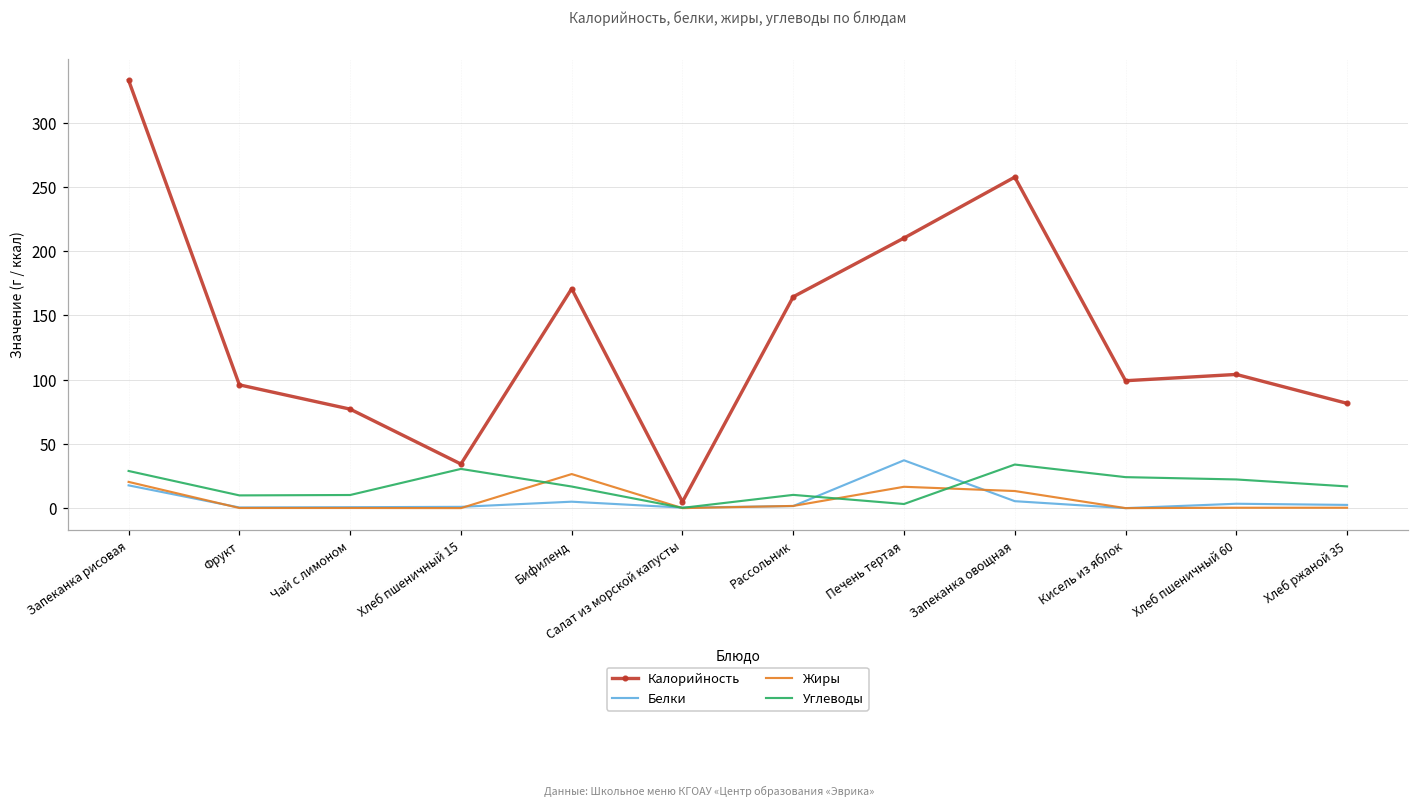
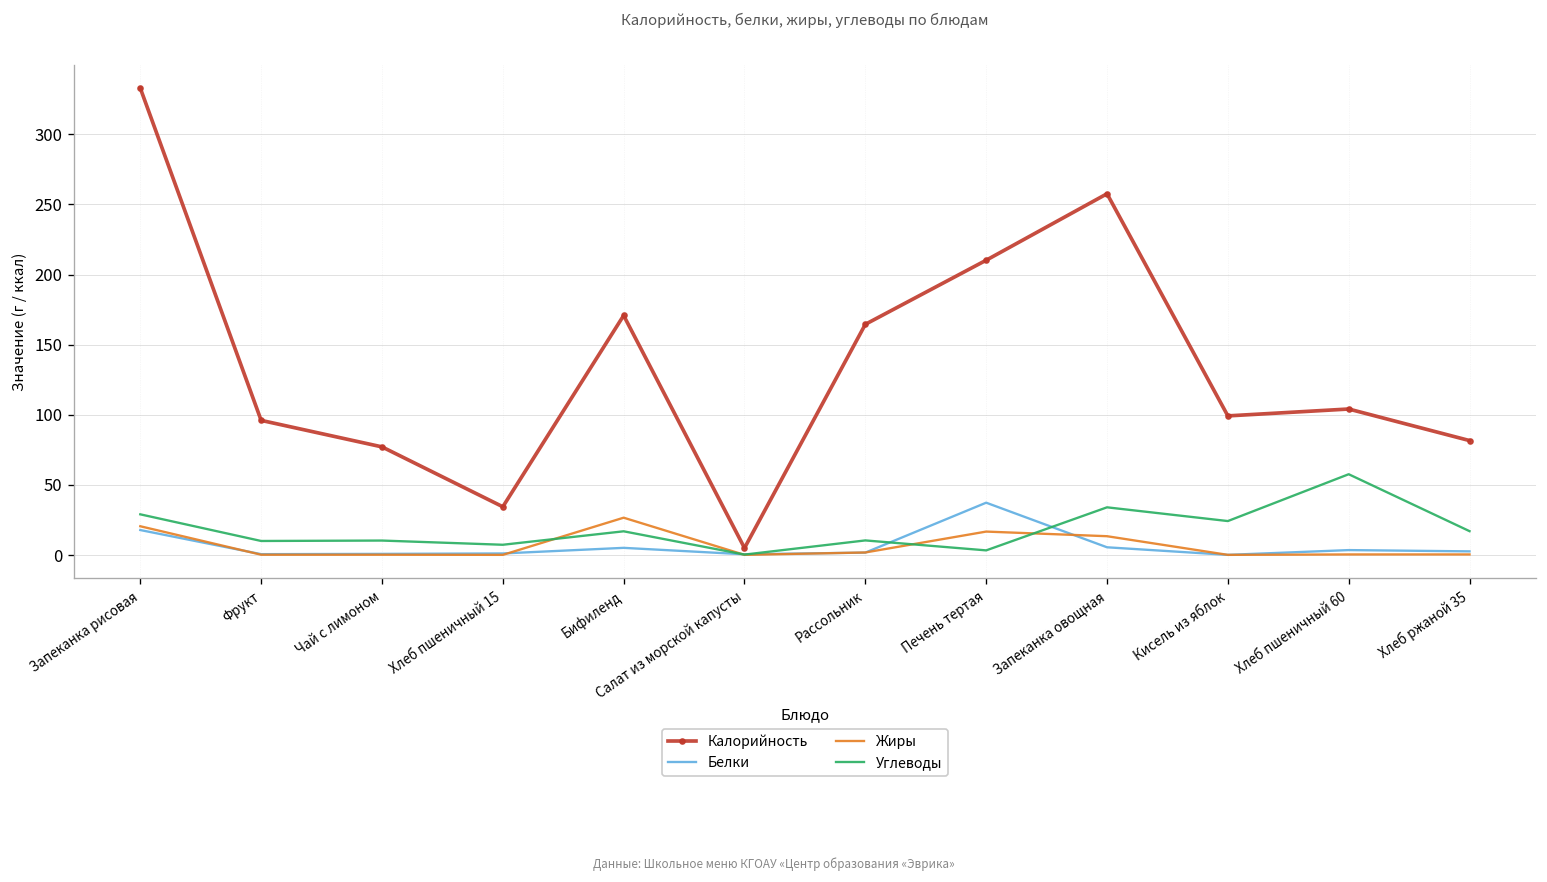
  {
    "Калорийность": {
      "Запеканка рисовая": 333,
      "Фрукт": 96,
      "Чай с лимоном": 77,
      "Хлеб пшеничный 15": 34,
      "Бифиленд": 171,
      "Салат из морской капусты": 5,
      "Рассольник": 165,
      "Печень тертая": 210,
      "Запеканка овощная": 258,
      "Кисель из яблок": 99,
      "Хлеб пшеничный 60": 104,
      "Хлеб ржаной 35": 82
    },
    "Белки": {
      "Запеканка рисовая": 18,
      "Бифиленд": 5,
      "Печень тертая": 37,
      "Запеканка овощная": 6,
      "Хлеб пшеничный 60": 4
    },
    "Жиры": {
      "Запеканка рисовая": 21,
      "Бифиленд": 27,
      "Печень тертая": 17,
      "Запеканка овощная": 13,
      "Хлеб пшеничный 60": 0
    },
    "Углеводы": {
      "Запеканка рисовая": 29,
      "Фрукт": 10,
      "Чай с лимоном": 10,
-     "Хлеб пшеничный 15": 31,
+     "Хлеб пшеничный 15": 7,
      "Бифиленд": 17,
      "Рассольник": 10,
      "Печень тертая": 3,
      "Запеканка овощная": 34,
      "Кисель из яблок": 24,
-     "Хлеб пшеничный 60": 22,
+     "Хлеб пшеничный 60": 58,
      "Хлеб ржаной 35": 17
    }
  }
